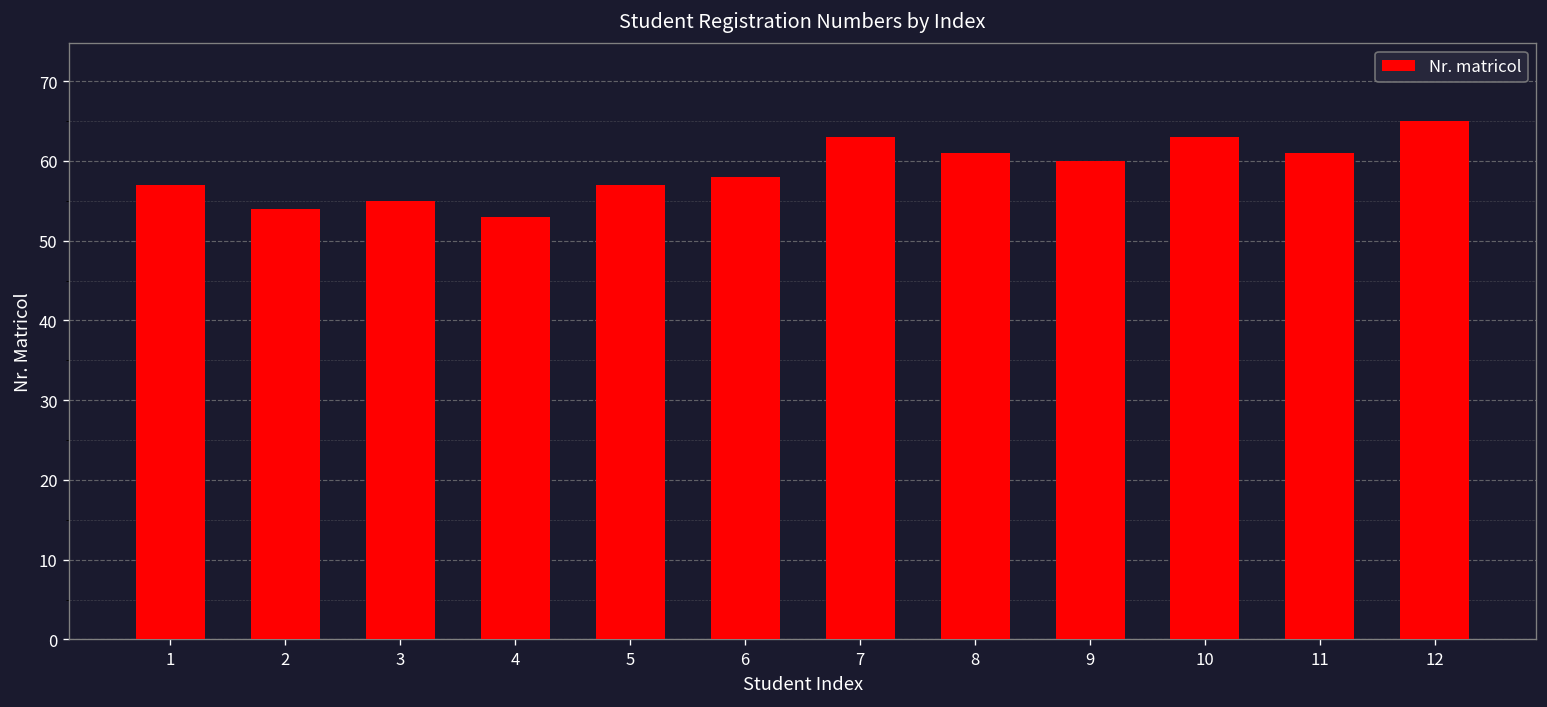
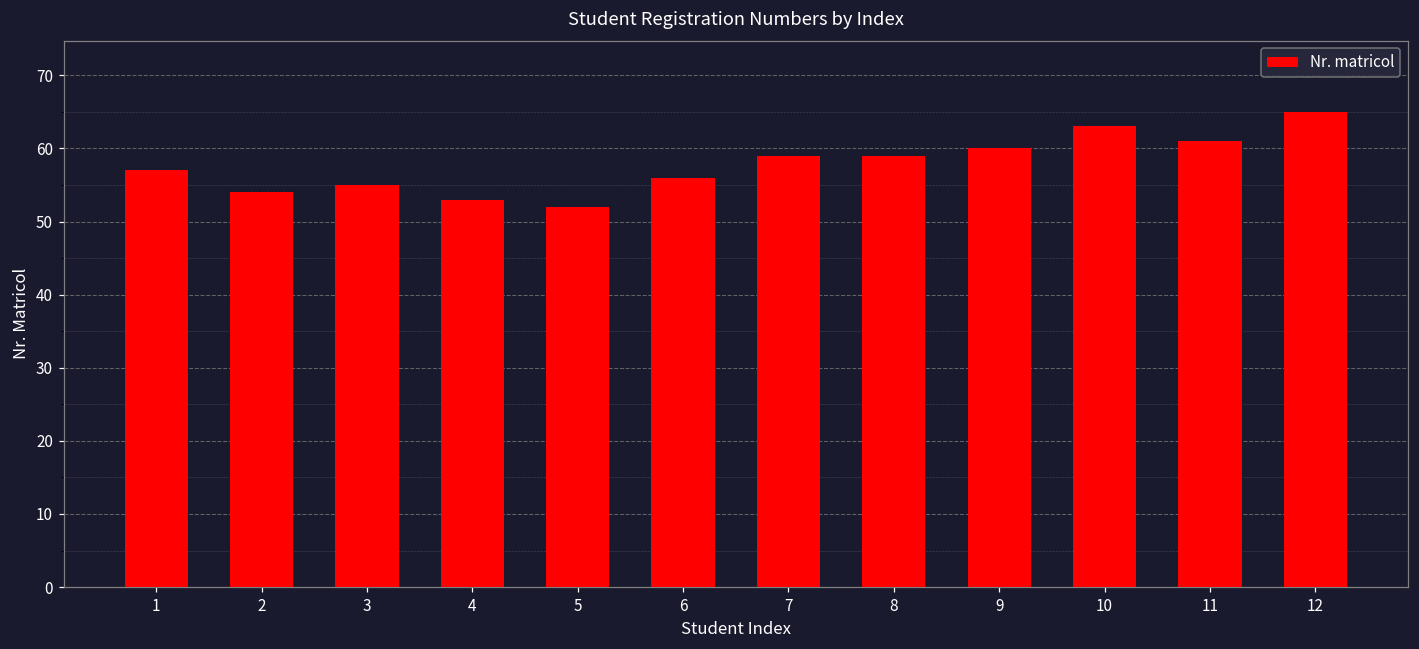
  {
    "1": 57,
    "2": 54,
    "3": 55,
    "4": 53,
-   "5": 57,
-   "6": 58,
-   "7": 63,
-   "8": 61,
+   "5": 52,
+   "6": 56,
+   "7": 59,
+   "8": 59,
    "9": 60,
    "10": 63,
    "11": 61,
    "12": 65
  }
